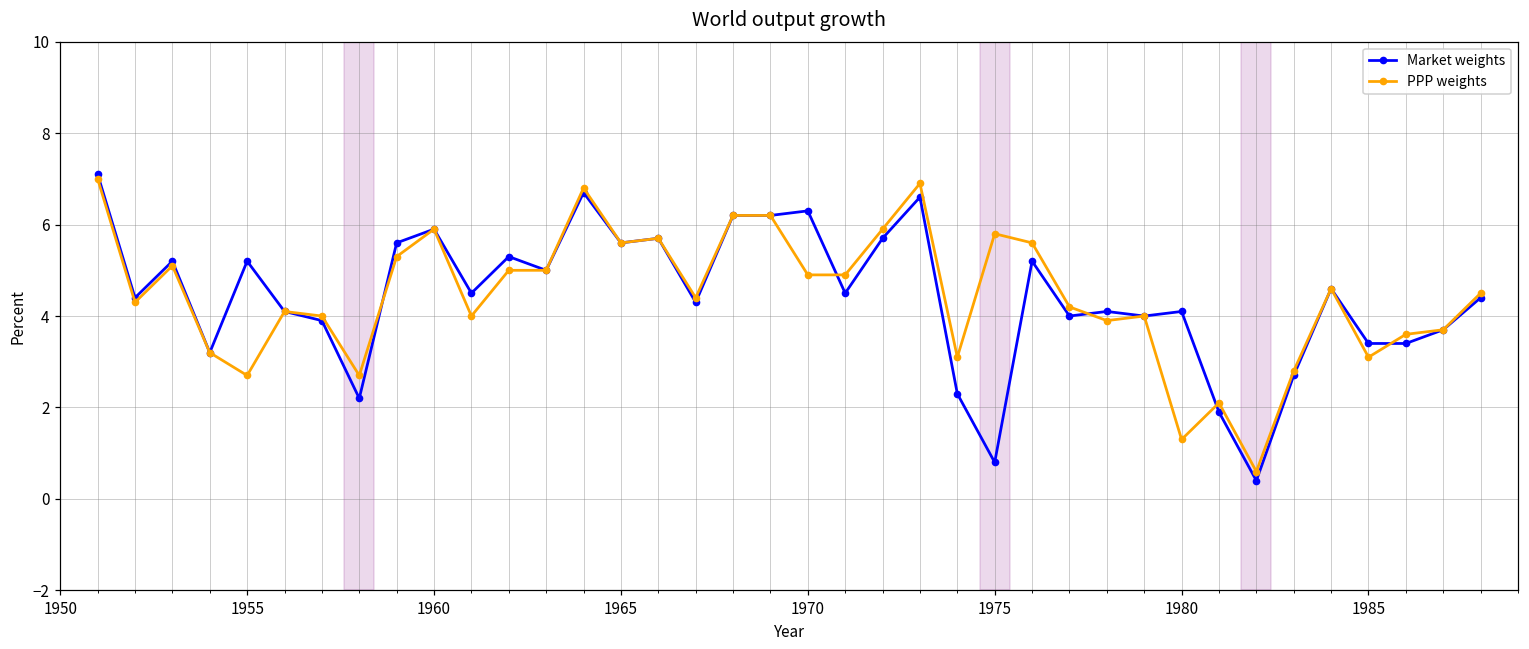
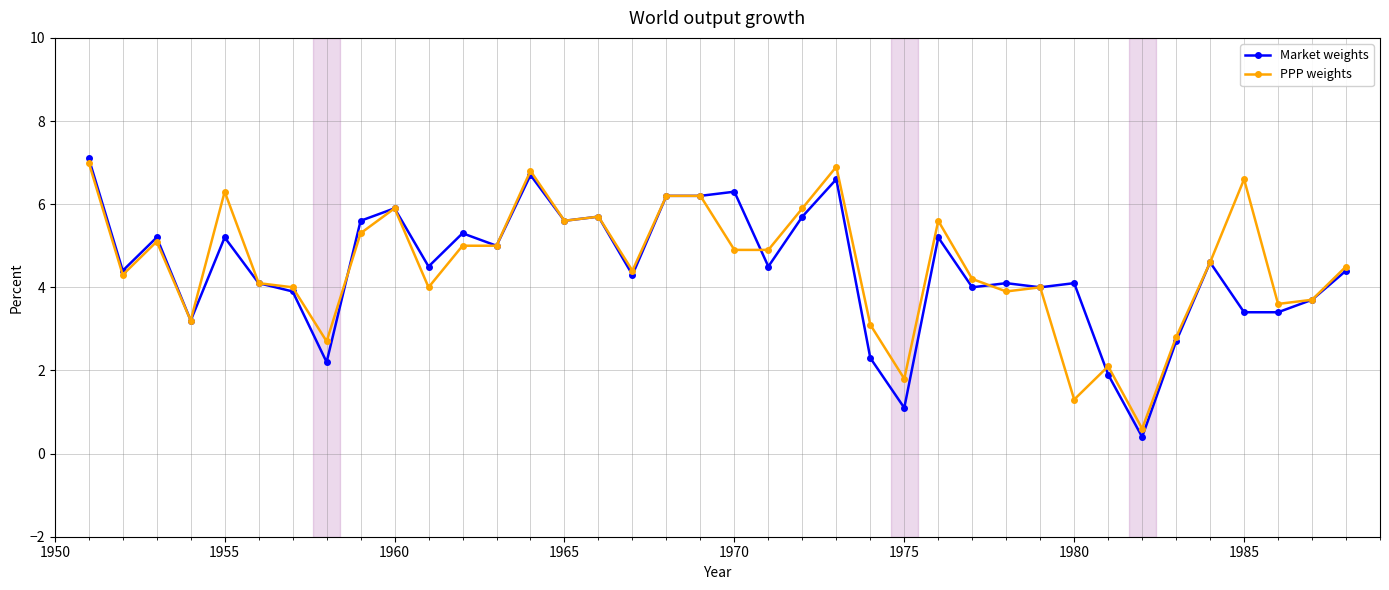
  {
    "Market weights": {
      "1955": 5.2,
      "1970": 6.3,
-     "1975": 0.8,
+     "1975": 1.1,
      "1980": 4.1,
      "1985": 3.4
    },
    "PPP weights": {
-     "1955": 2.7,
+     "1955": 6.3,
      "1970": 4.9,
-     "1975": 5.8,
+     "1975": 1.8,
      "1980": 1.3,
-     "1985": 3.1
+     "1985": 6.6
    }
  }
